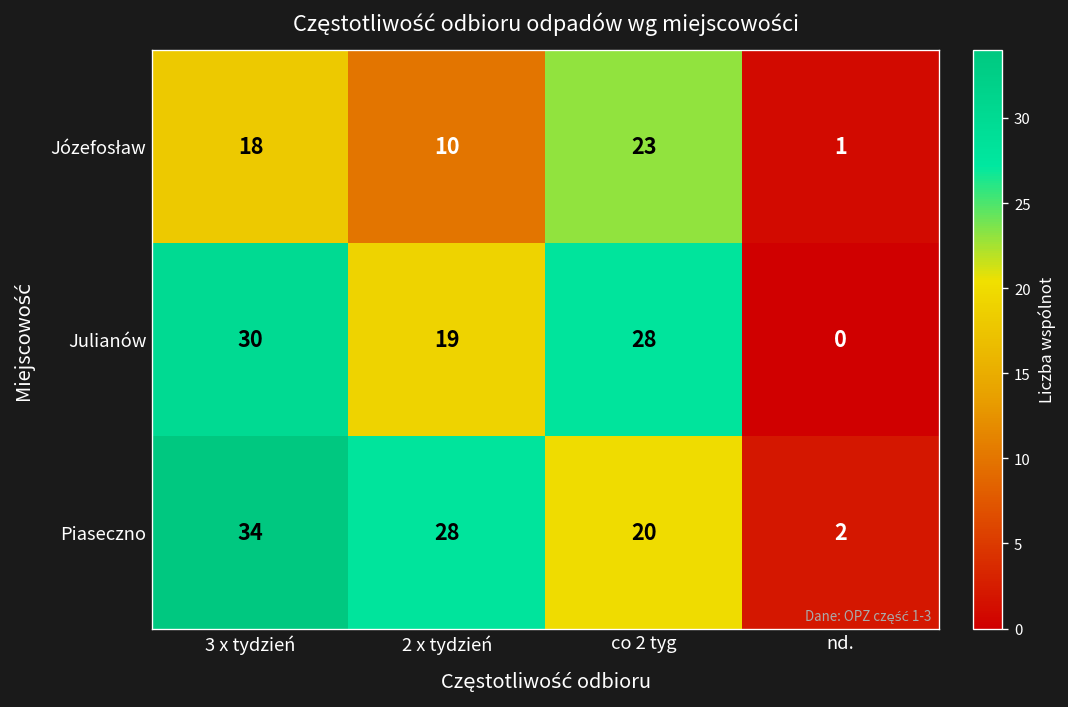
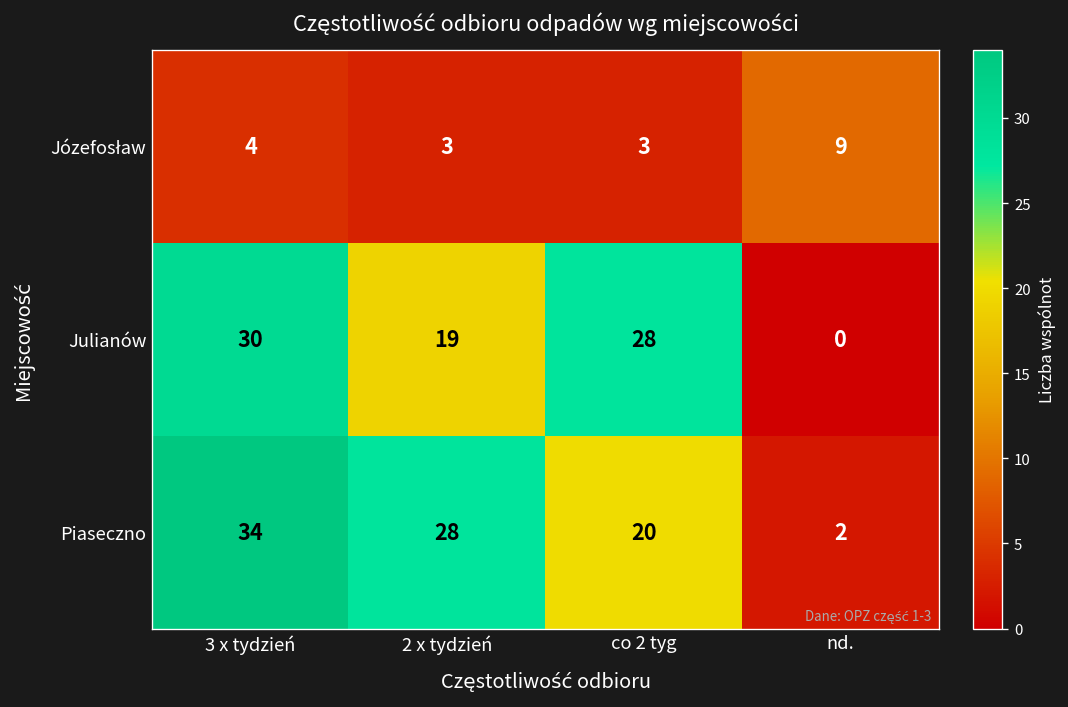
  {
    "Józefosław": {
-     "3 x tydzień": 18,
-     "2 x tydzień": 10,
-     "co 2 tyg": 23,
-     "nd.": 1
+     "3 x tydzień": 4,
+     "2 x tydzień": 3,
+     "co 2 tyg": 3,
+     "nd.": 9
    },
    "Julianów": {
      "3 x tydzień": 30,
      "2 x tydzień": 19,
      "co 2 tyg": 28,
      "nd.": 0
    },
    "Piaseczno": {
      "3 x tydzień": 34,
      "2 x tydzień": 28,
      "co 2 tyg": 20
    }
  }
